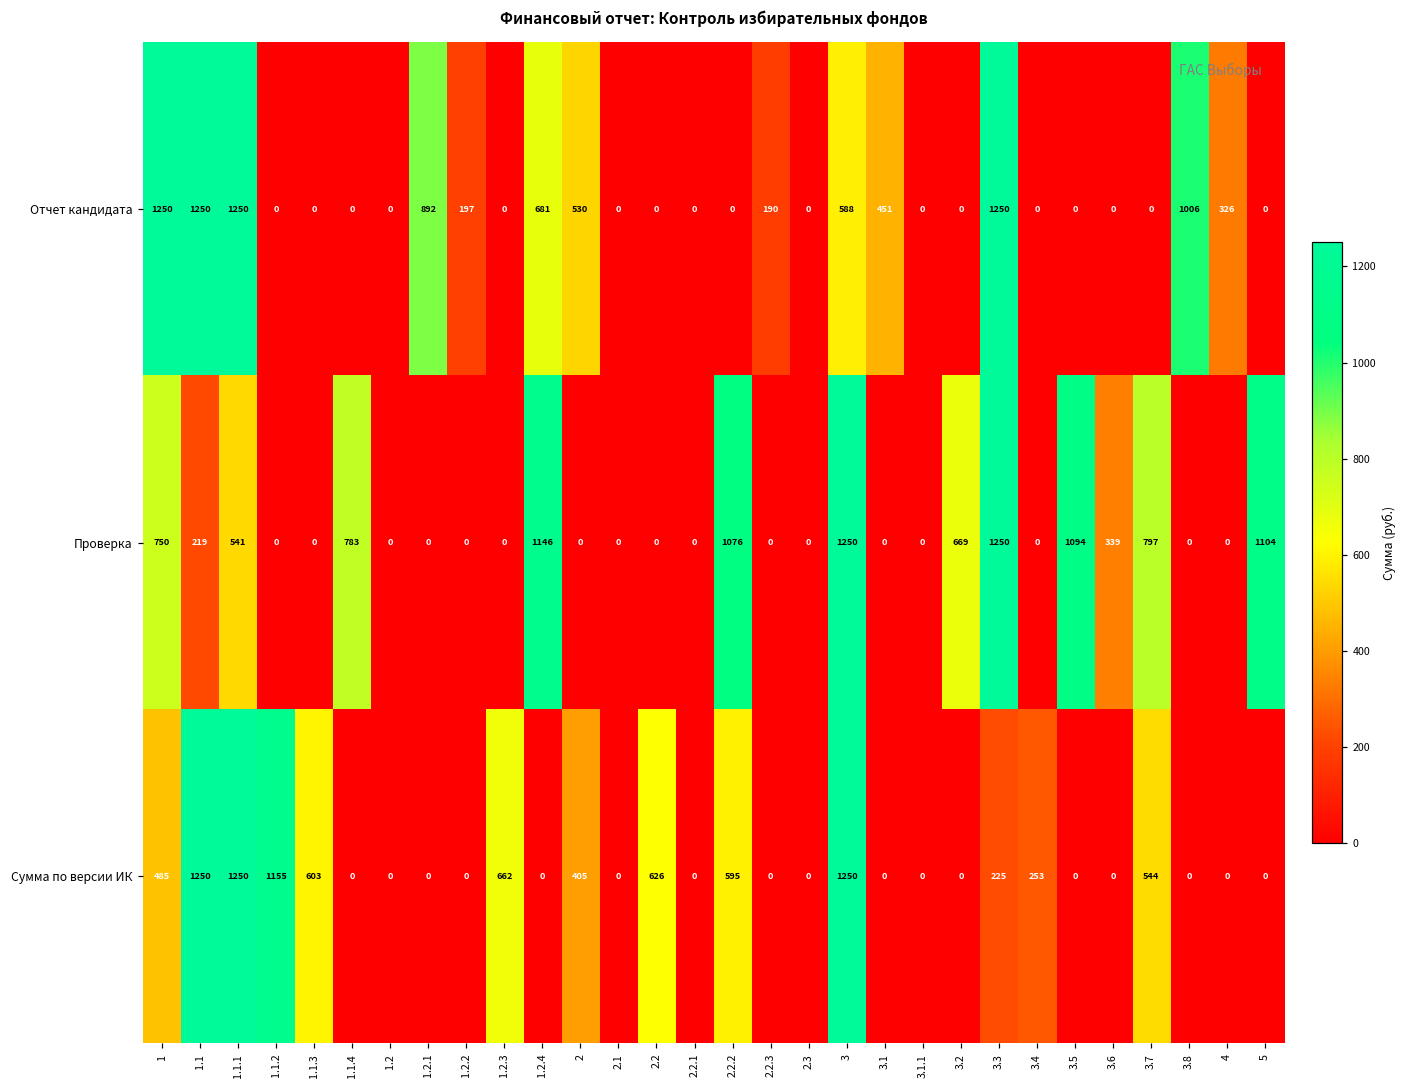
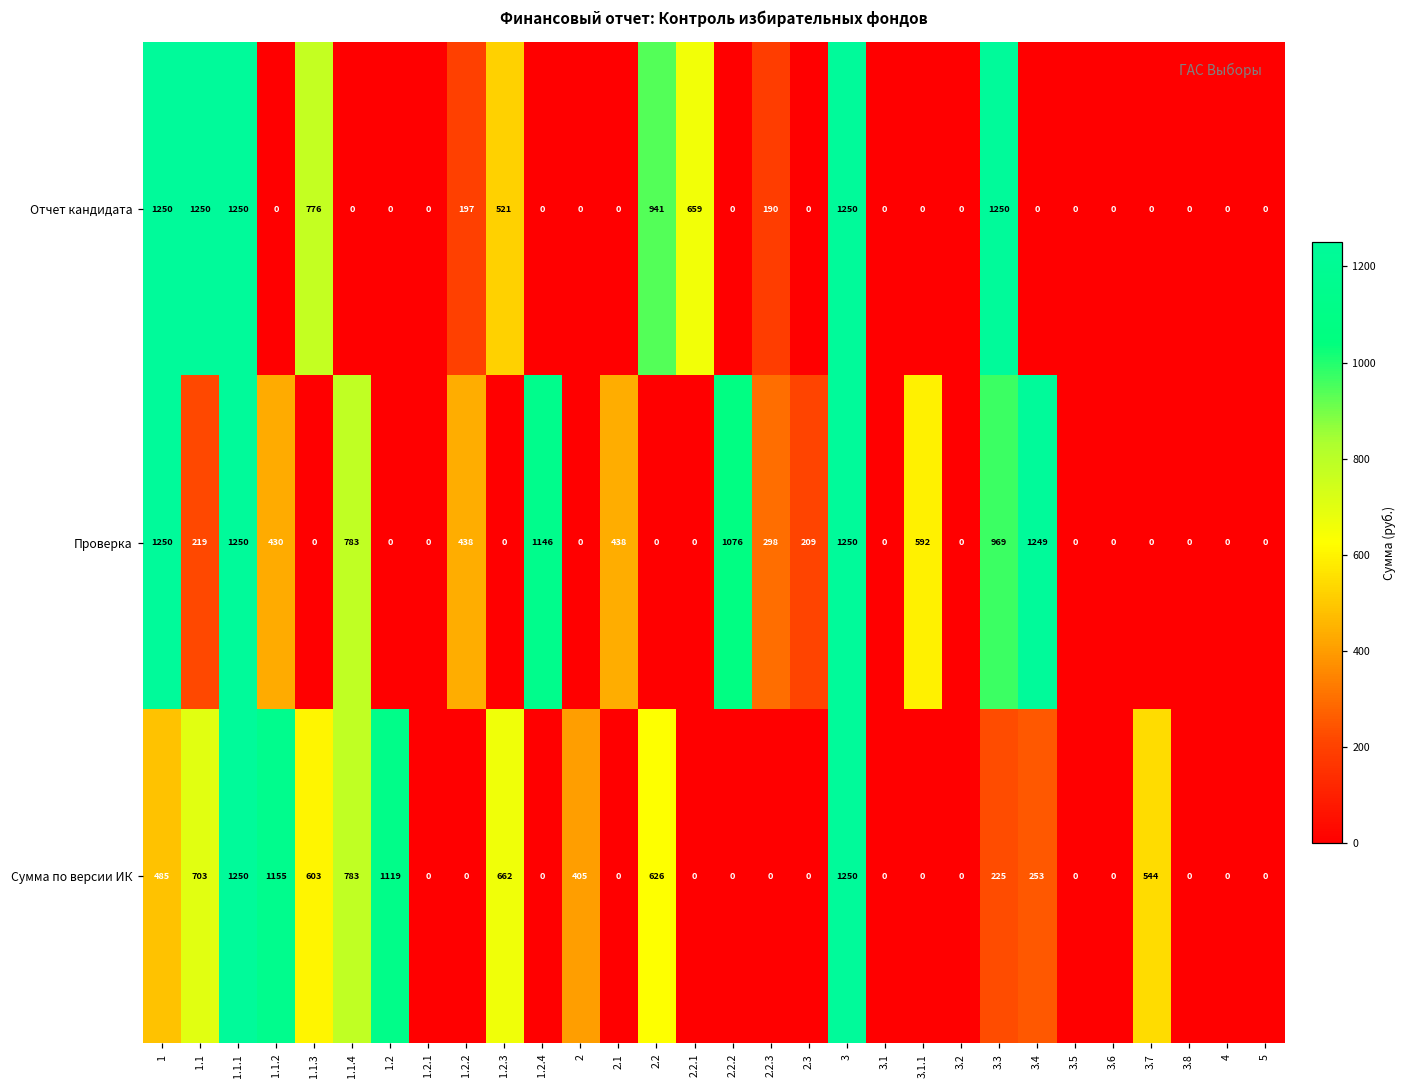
  {
    "Отчет кандидата": {
      "1": 1250,
      "1.1": 1250,
      "1.1.1": 1250,
      "1.1.2": 0,
-     "1.1.3": 0,
+     "1.1.3": 776,
      "1.1.4": 0,
      "1.2": 0,
-     "1.2.1": 892,
+     "1.2.1": 0,
      "1.2.2": 197,
-     "1.2.3": 0,
-     "1.2.4": 681,
-     "2": 530,
+     "1.2.3": 521,
+     "1.2.4": 0,
+     "2": 0,
      "2.1": 0,
-     "2.2": 0,
-     "2.2.1": 0,
+     "2.2": 941,
+     "2.2.1": 659,
      "2.2.2": 0,
      "2.2.3": 190,
      "2.3": 0,
-     "3": 588,
-     "3.1": 451,
+     "3": 1250,
+     "3.1": 0,
      "3.1.1": 0,
      "3.2": 0,
      "3.3": 1250,
      "3.4": 0,
      "3.5": 0,
      "3.6": 0,
      "3.7": 0,
-     "3.8": 1006,
-     "4": 326,
+     "3.8": 0,
+     "4": 0,
      "5": 0
    },
    "Проверка": {
-     "1": 750,
+     "1": 1250,
      "1.1": 219,
-     "1.1.1": 541,
-     "1.1.2": 0,
+     "1.1.1": 1250,
+     "1.1.2": 430,
      "1.1.3": 0,
      "1.1.4": 783,
      "1.2": 0,
      "1.2.1": 0,
-     "1.2.2": 0,
+     "1.2.2": 438,
      "1.2.3": 0,
      "1.2.4": 1146,
      "2": 0,
-     "2.1": 0,
+     "2.1": 438,
      "2.2": 0,
      "2.2.1": 0,
      "2.2.2": 1076,
-     "2.2.3": 0,
-     "2.3": 0,
+     "2.2.3": 298,
+     "2.3": 209,
      "3": 1250,
      "3.1": 0,
-     "3.1.1": 0,
-     "3.2": 669,
-     "3.3": 1250,
-     "3.4": 0,
-     "3.5": 1094,
-     "3.6": 339,
-     "3.7": 797,
+     "3.1.1": 592,
+     "3.2": 0,
+     "3.3": 969,
+     "3.4": 1249,
+     "3.5": 0,
+     "3.6": 0,
+     "3.7": 0,
      "3.8": 0,
      "4": 0,
-     "5": 1104
+     "5": 0
    },
    "Сумма по версии ИК": {
      "1": 485,
-     "1.1": 1250,
+     "1.1": 703,
      "1.1.1": 1250,
      "1.1.2": 1155,
      "1.1.3": 603,
-     "1.1.4": 0,
-     "1.2": 0,
+     "1.1.4": 783,
+     "1.2": 1119,
      "1.2.1": 0,
      "1.2.2": 0,
      "1.2.3": 662,
      "1.2.4": 0,
      "2": 405,
      "2.1": 0,
      "2.2": 626,
      "2.2.1": 0,
-     "2.2.2": 595,
+     "2.2.2": 0,
      "2.2.3": 0,
      "2.3": 0,
      "3": 1250,
      "3.1": 0,
      "3.1.1": 0,
      "3.2": 0,
      "3.3": 225,
      "3.4": 253,
      "3.5": 0,
      "3.6": 0,
      "3.7": 544,
      "3.8": 0,
      "4": 0,
      "5": 0
    }
  }
